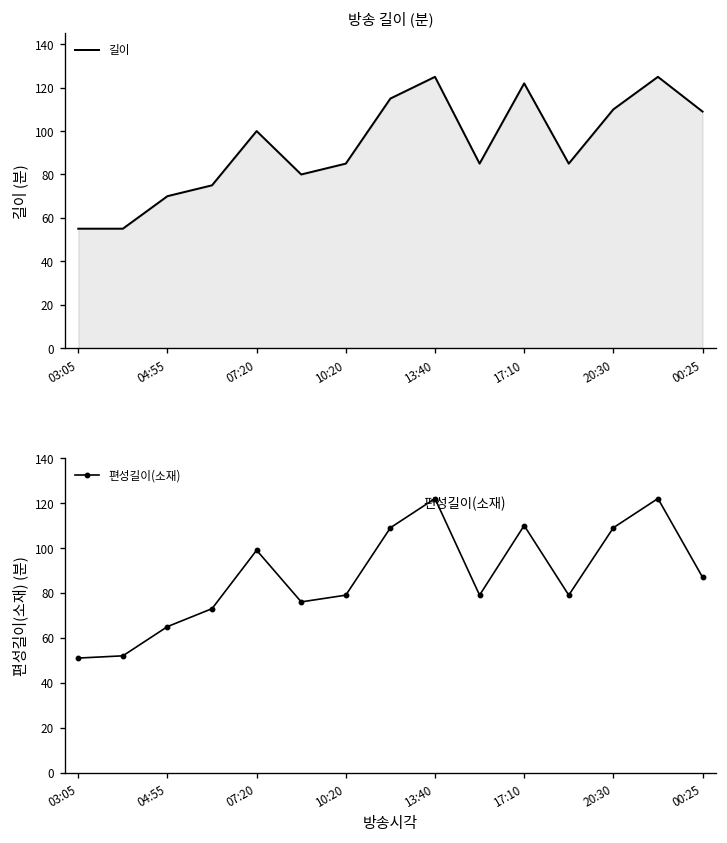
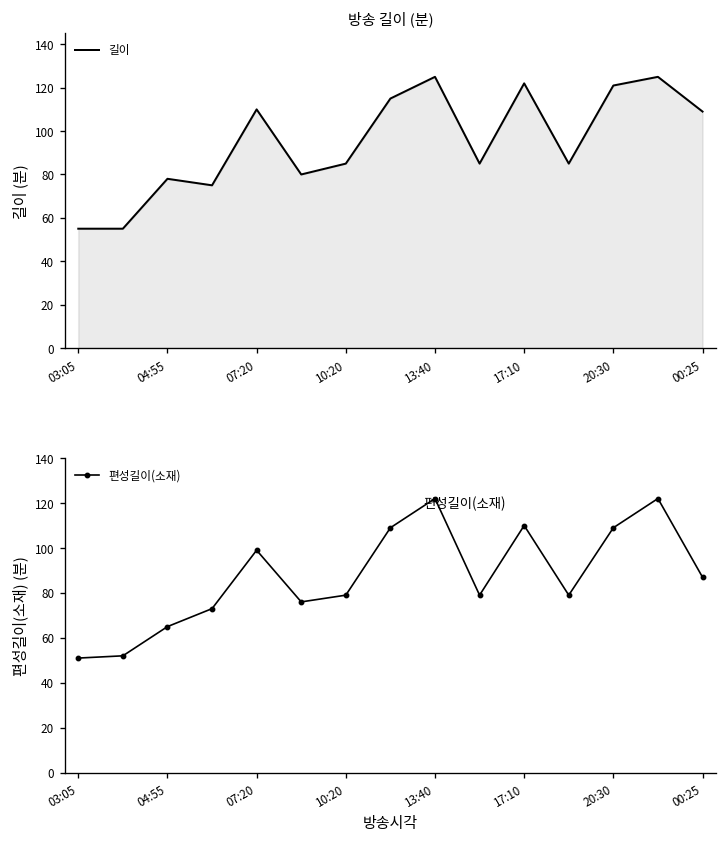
  {
    "방송 길이 (분)": {
      "03:05": 55,
-     "04:55": 70,
-     "07:20": 100,
+     "04:55": 78,
+     "07:20": 110,
      "10:20": 85,
      "13:40": 125,
      "17:10": 122,
-     "20:30": 110,
+     "20:30": 121,
      "00:25": 109
    }
  }
